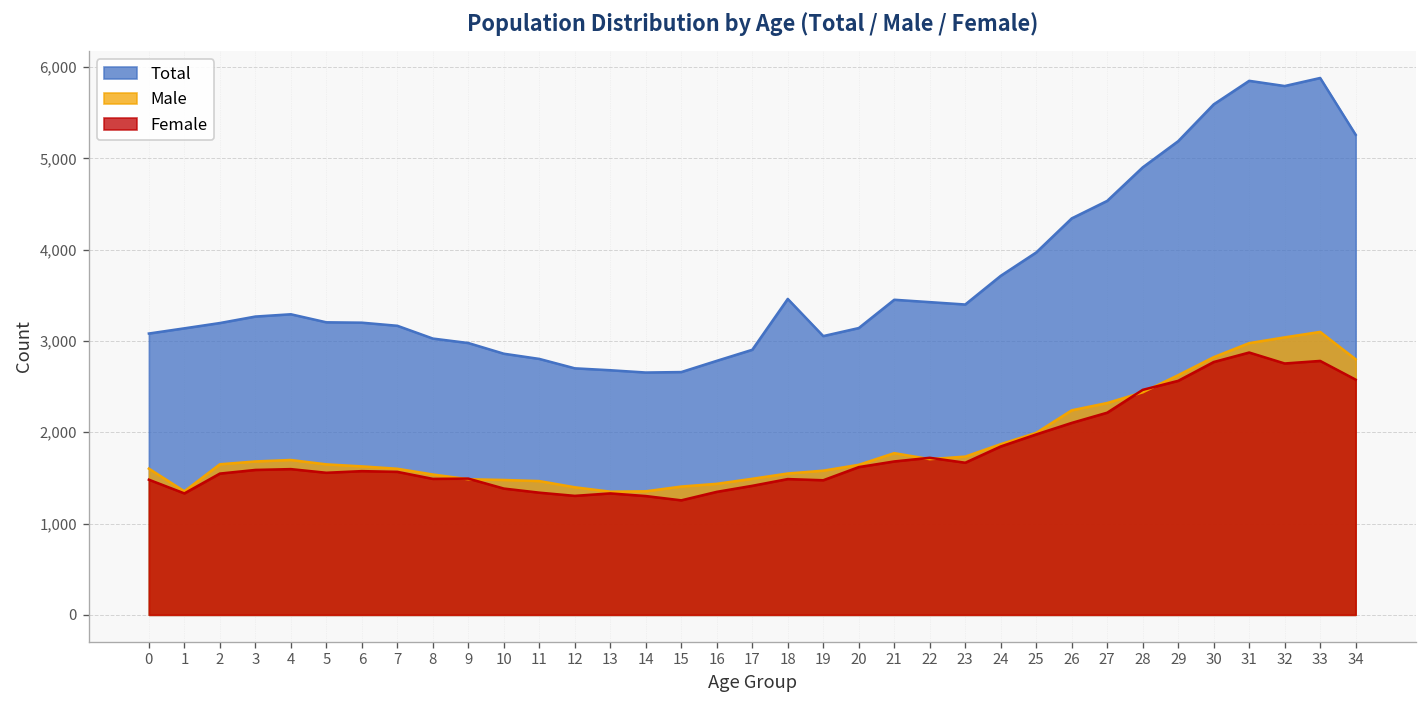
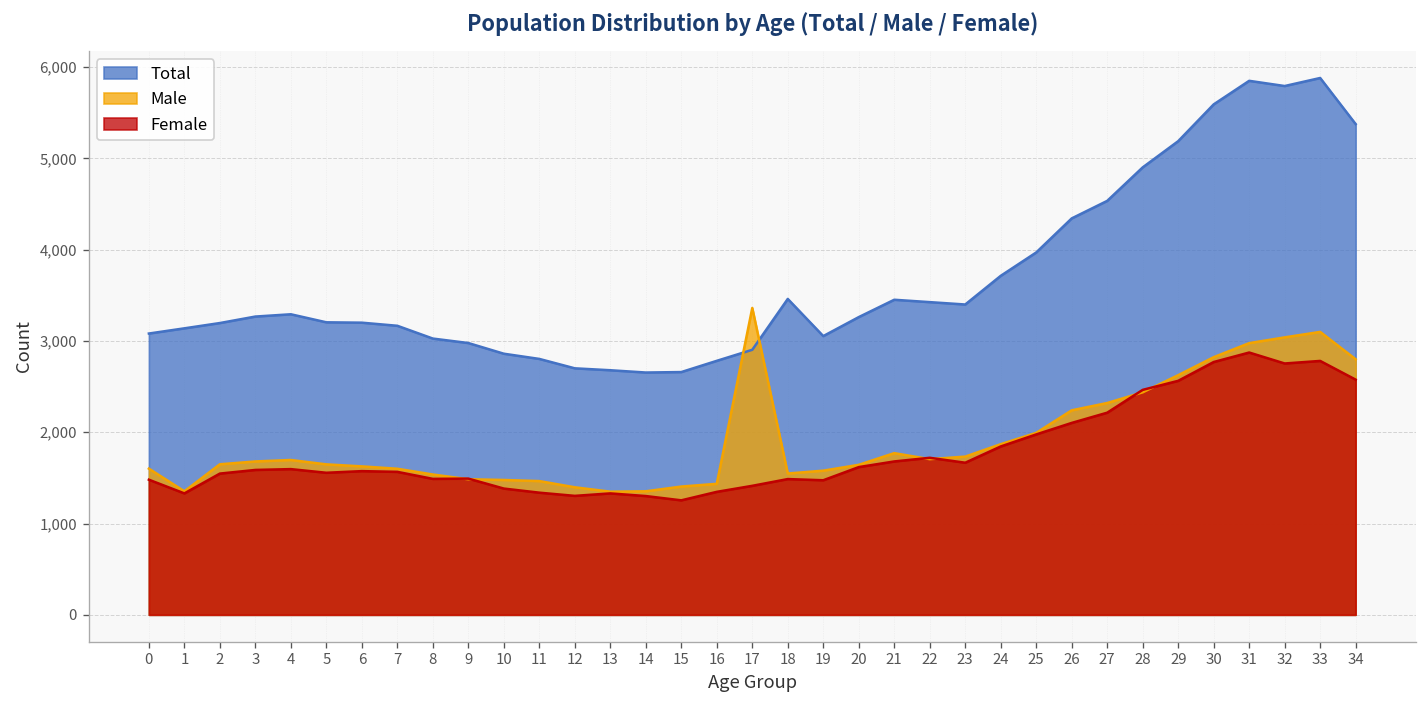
  {
    "Total": {
      "0": "3,100",
      "1": "3,100",
      "2": "3,200",
      "3": "3,300",
      "4": "3,300",
      "5": "3,200",
      "6": "3,200",
      "7": "3,200",
      "8": "3,000",
      "9": "3,000",
      "10": "2,900",
      "11": "2,800",
      "12": "2,700",
      "13": "2,700",
      "14": "2,700",
      "15": "2,700",
      "16": "2,800",
      "17": "2,900",
      "18": "3,500",
      "19": "3,100",
-     "20": "3,100",
+     "20": "3,300",
      "21": "3,500",
      "22": "3,400",
      "23": "3,400",
      "24": "3,700",
      "25": "4,000",
      "26": "4,300",
      "27": "4,500",
      "28": "4,900",
      "29": "5,200",
      "30": "5,600",
      "31": "5,800",
      "32": "5,800",
      "33": "5,900",
-     "34": "5,300"
+     "34": "5,400"
    },
    "Male": {
      "0": "1,600",
      "2": "1,600",
      "3": "1,700",
      "4": "1,700",
      "5": "1,600",
      "6": "1,600",
      "7": "1,600",
      "8": "1,500",
      "10": "1,500",
      "11": "1,500",
      "12": "1,400",
      "14": "1,400",
      "15": "1,400",
      "16": "1,400",
-     "17": "1,500",
+     "17": "3,400",
      "18": "1,500",
      "19": "1,600",
      "21": "1,800",
      "23": "1,700",
      "26": "2,200",
      "27": "2,300",
      "29": "2,600",
      "30": "2,800",
      "31": "3,000",
      "32": "3,000",
      "33": "3,100",
      "34": "2,800"
    },
    "Female": {
      "0": "1,500",
      "2": "1,500",
      "3": "1,600",
      "4": "1,600",
      "5": "1,600",
      "6": "1,600",
      "7": "1,600",
      "8": "1,500",
      "10": "1,400",
      "11": "1,300",
      "12": "1,300",
      "14": "1,300",
      "15": "1,300",
      "16": "1,300",
      "17": "1,400",
      "18": "1,500",
      "19": "1,500",
      "21": "1,700",
      "23": "1,700",
      "26": "2,100",
      "27": "2,200",
      "29": "2,600",
      "30": "2,800",
      "31": "2,900",
      "32": "2,800",
      "33": "2,800",
      "34": "2,600"
    }
  }
